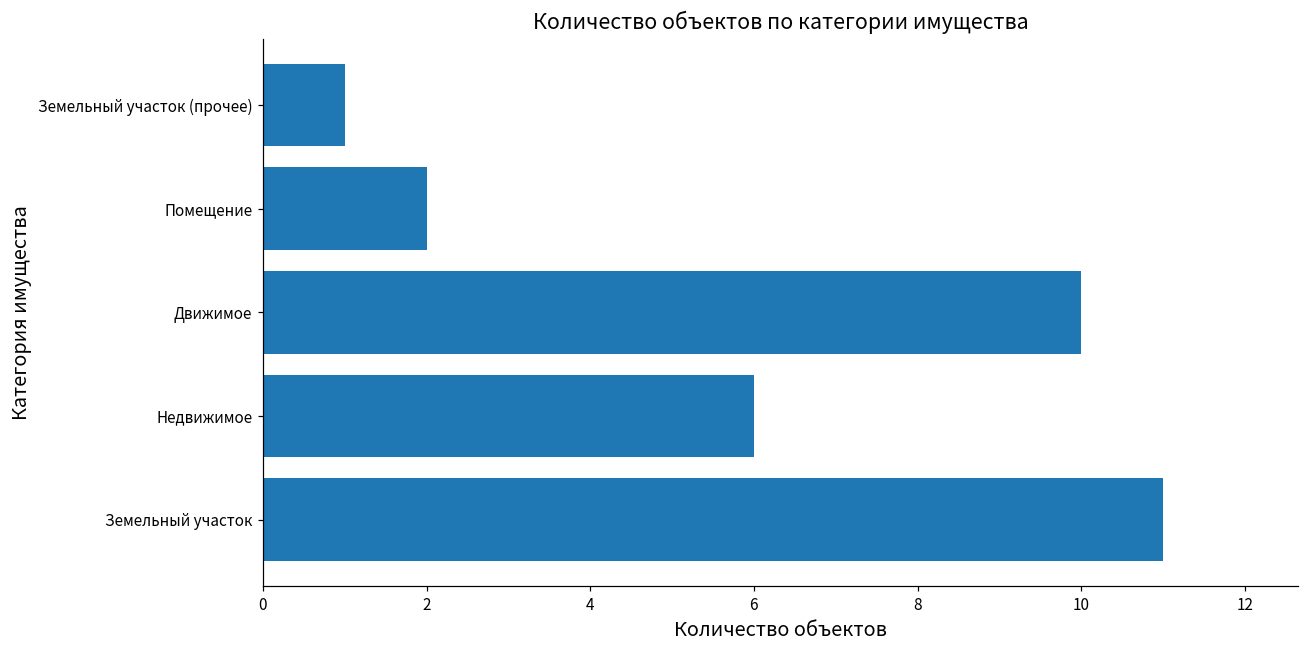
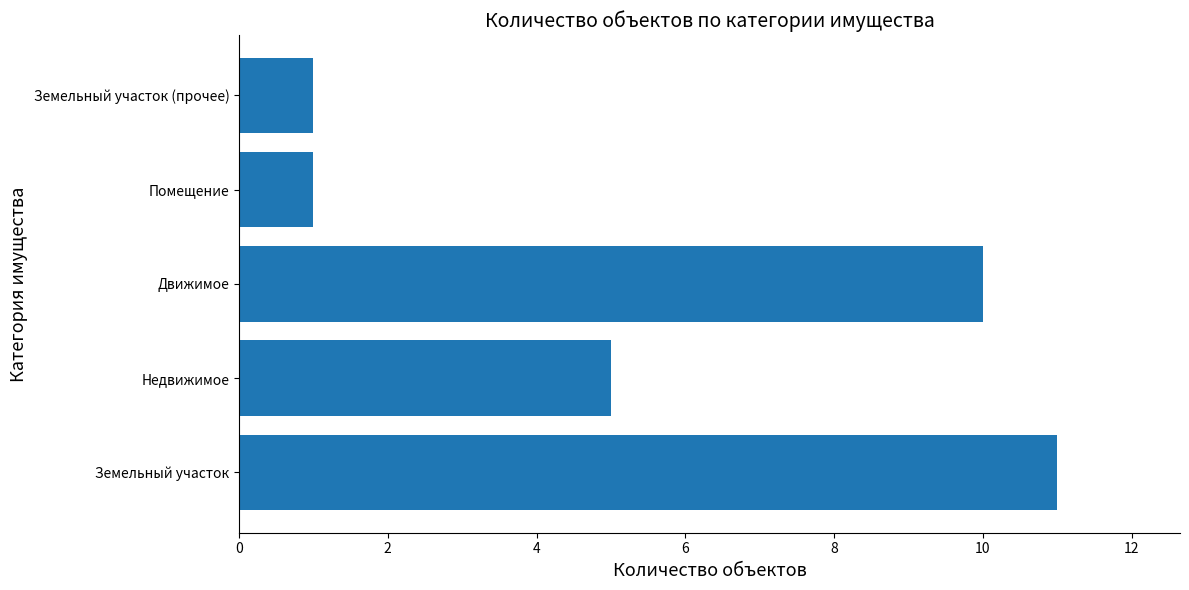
  {
    "Земельный участок (прочее)": 1,
-   "Помещение": 2,
+   "Помещение": 1,
    "Движимое": 10,
-   "Недвижимое": 6,
+   "Недвижимое": 5,
    "Земельный участок": 11
  }
